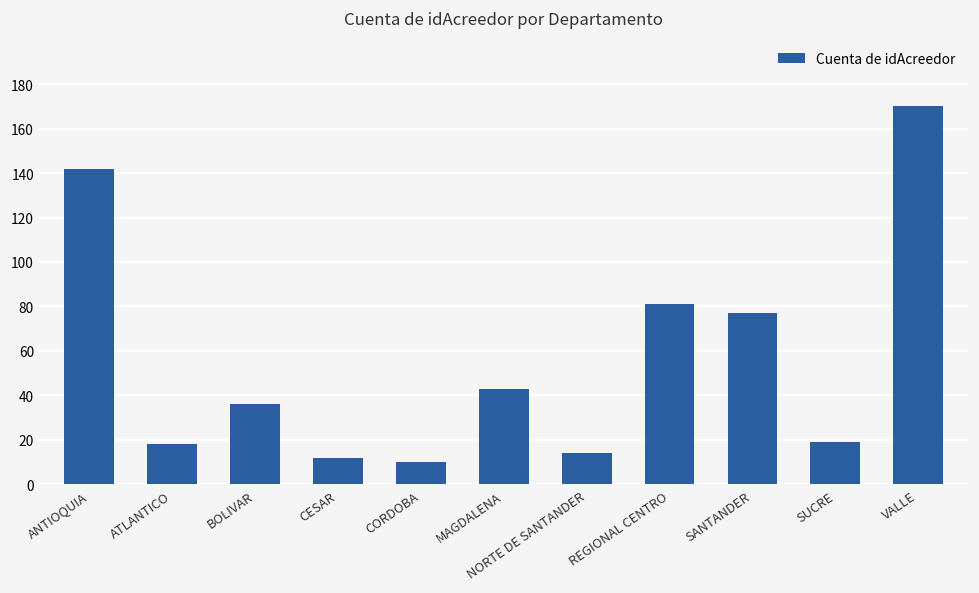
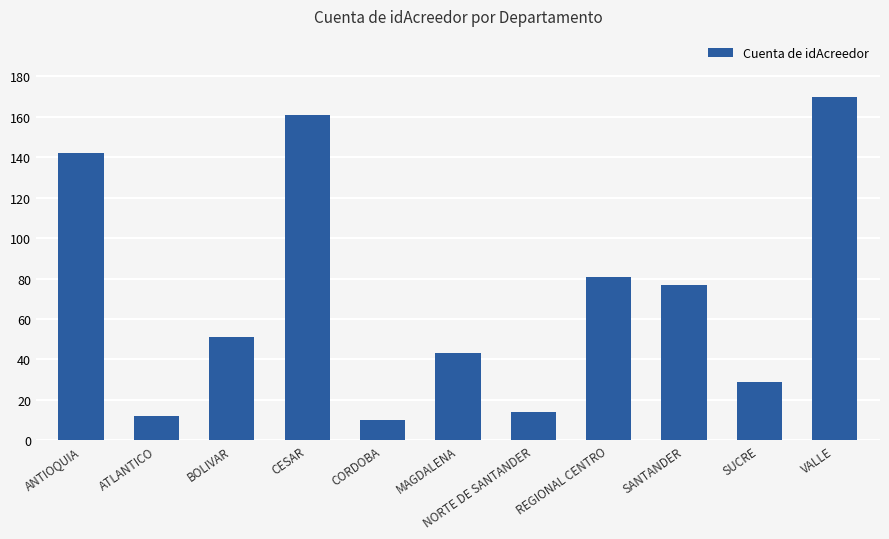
  {
    "ANTIOQUIA": 142,
-   "ATLANTICO": 18,
-   "BOLIVAR": 36,
-   "CESAR": 12,
+   "ATLANTICO": 12,
+   "BOLIVAR": 51,
+   "CESAR": 161,
    "CORDOBA": 10,
    "MAGDALENA": 43,
    "NORTE DE SANTANDER": 14,
    "REGIONAL CENTRO": 81,
    "SANTANDER": 77,
-   "SUCRE": 19,
+   "SUCRE": 29,
    "VALLE": 170
  }
